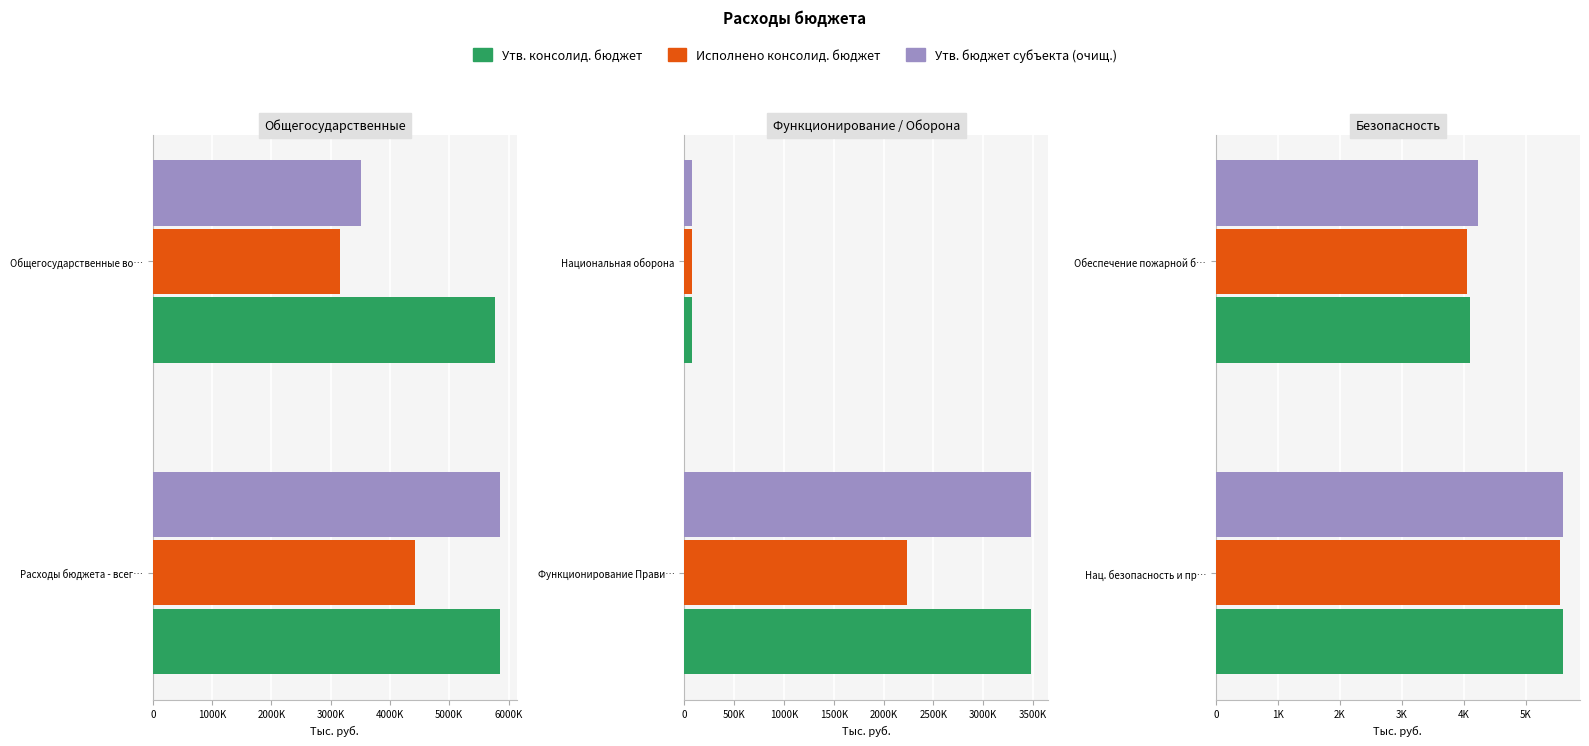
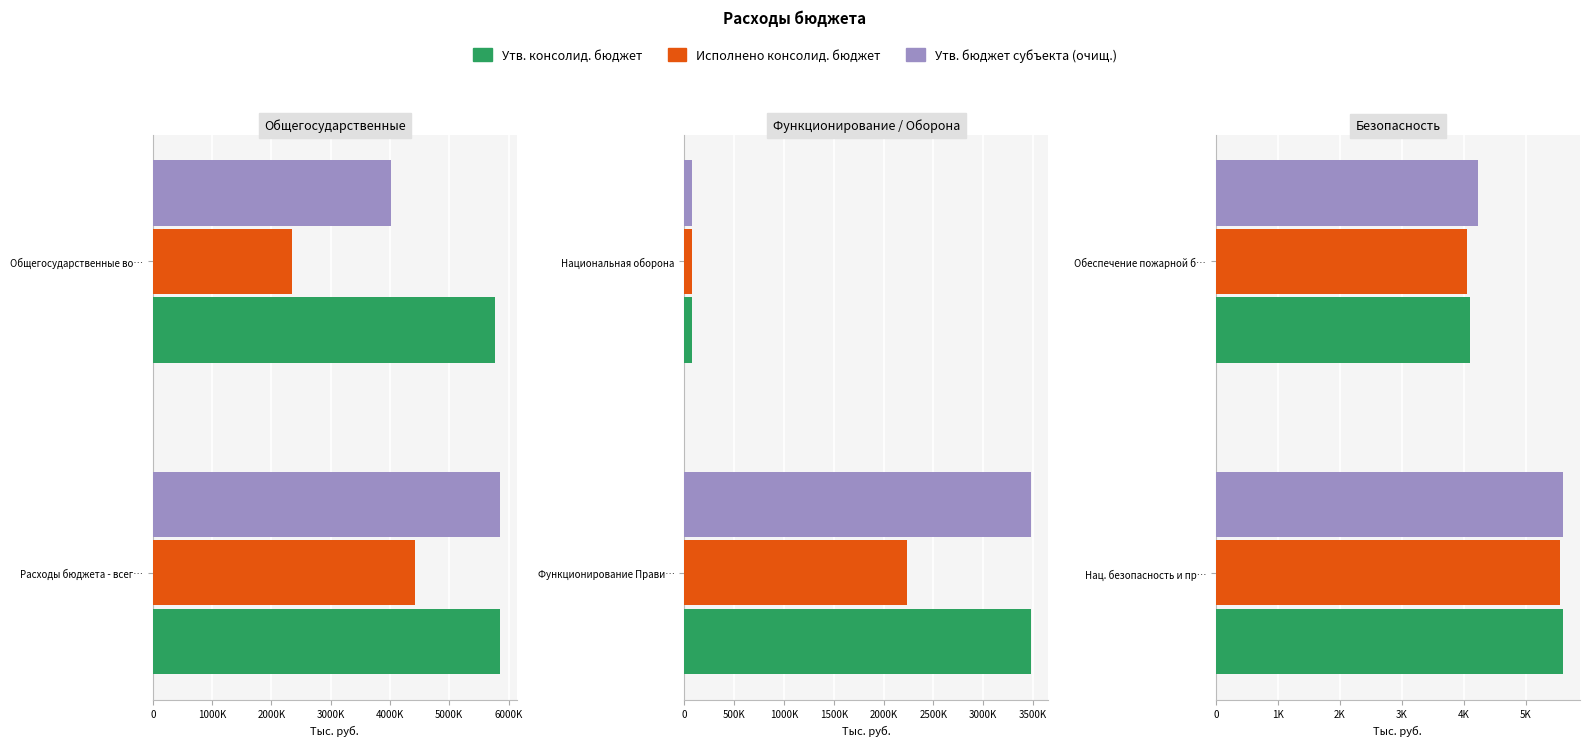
  {
    "Общегосударственные": {
      "Утв. консолид. бюджет": {
        "Общегосударственные во…": 5800000,
        "Расходы бюджета - всег…": 5900000
      },
      "Исполнено консолид. бюджет": {
-       "Общегосударственные во…": 3200000,
+       "Общегосударственные во…": 2300000,
        "Расходы бюджета - всег…": 4400000
      },
      "Утв. бюджет субъекта (очищ.)": {
-       "Общегосударственные во…": 3500000,
+       "Общегосударственные во…": 4000000,
        "Расходы бюджета - всег…": 5900000
      }
    },
    "Функционирование / Оборона": {
      "Утв. консолид. бюджет": {
        "Национальная оборона": 100000,
        "Функционирование Прави…": 3500000
      },
      "Исполнено консолид. бюджет": {
        "Национальная оборона": 100000,
        "Функционирование Прави…": 2200000
      },
      "Утв. бюджет субъекта (очищ.)": {
        "Национальная оборона": 100000,
        "Функционирование Прави…": 3500000
      }
    },
    "Безопасность": {
      "Утв. консолид. бюджет": {
        "Обеспечение пожарной б…": 4100,
        "Нац. безопасность и пр…": 5600
      },
      "Исполнено консолид. бюджет": {
        "Обеспечение пожарной б…": 4100,
        "Нац. безопасность и пр…": 5600
      },
      "Утв. бюджет субъекта (очищ.)": {
        "Обеспечение пожарной б…": 4200,
        "Нац. безопасность и пр…": 5600
      }
    }
  }
